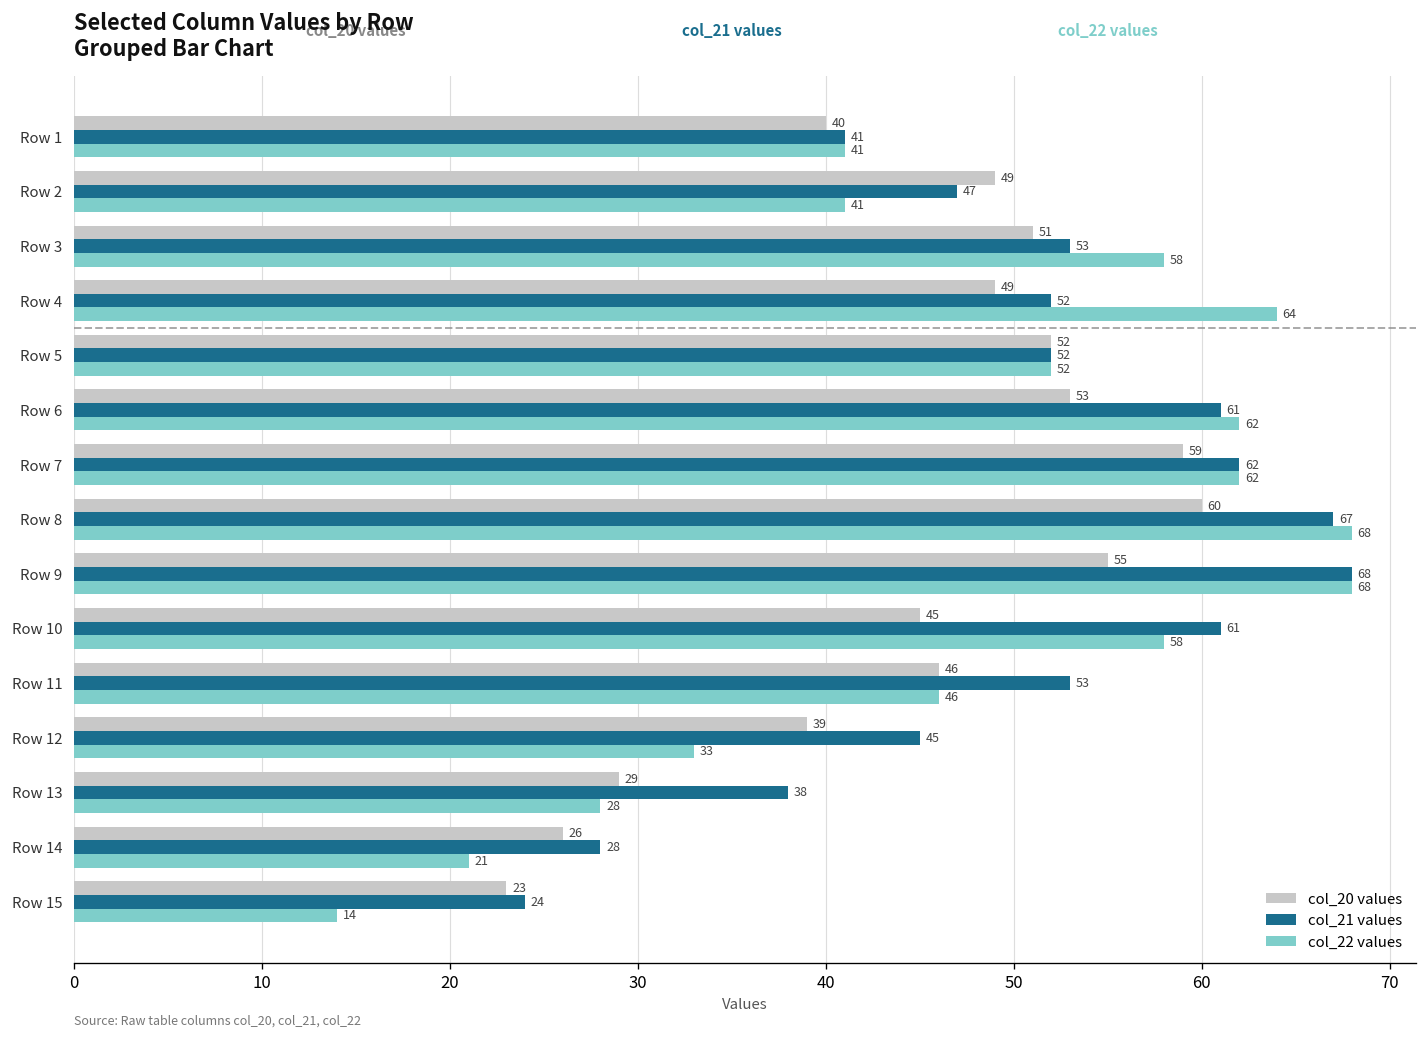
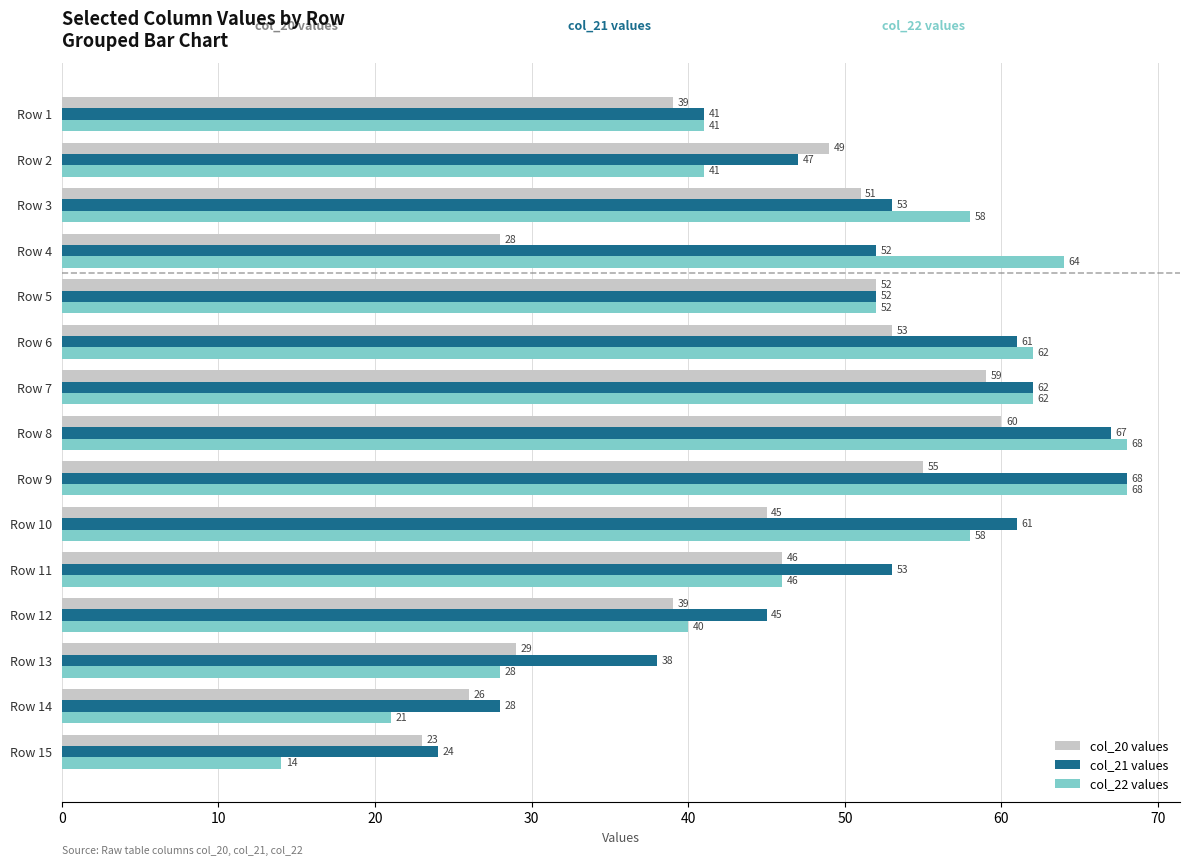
  {
    "col_20 values": {
-     "Row 1": 40,
+     "Row 1": 39,
      "Row 2": 49,
      "Row 3": 51,
-     "Row 4": 49,
+     "Row 4": 28,
      "Row 5": 52,
      "Row 6": 53,
      "Row 7": 59,
      "Row 8": 60,
      "Row 9": 55,
      "Row 10": 45,
      "Row 11": 46,
      "Row 12": 39,
      "Row 13": 29,
      "Row 14": 26,
      "Row 15": 23
    },
    "col_21 values": {
      "Row 1": 41,
      "Row 2": 47,
      "Row 3": 53,
      "Row 4": 52,
      "Row 5": 52,
      "Row 6": 61,
      "Row 7": 62,
      "Row 8": 67,
      "Row 9": 68,
      "Row 10": 61,
      "Row 11": 53,
      "Row 12": 45,
      "Row 13": 38,
      "Row 14": 28,
      "Row 15": 24
    },
    "col_22 values": {
      "Row 1": 41,
      "Row 2": 41,
      "Row 3": 58,
      "Row 4": 64,
      "Row 5": 52,
      "Row 6": 62,
      "Row 7": 62,
      "Row 8": 68,
      "Row 9": 68,
      "Row 10": 58,
      "Row 11": 46,
-     "Row 12": 33,
+     "Row 12": 40,
      "Row 13": 28,
      "Row 14": 21,
      "Row 15": 14
    }
  }
